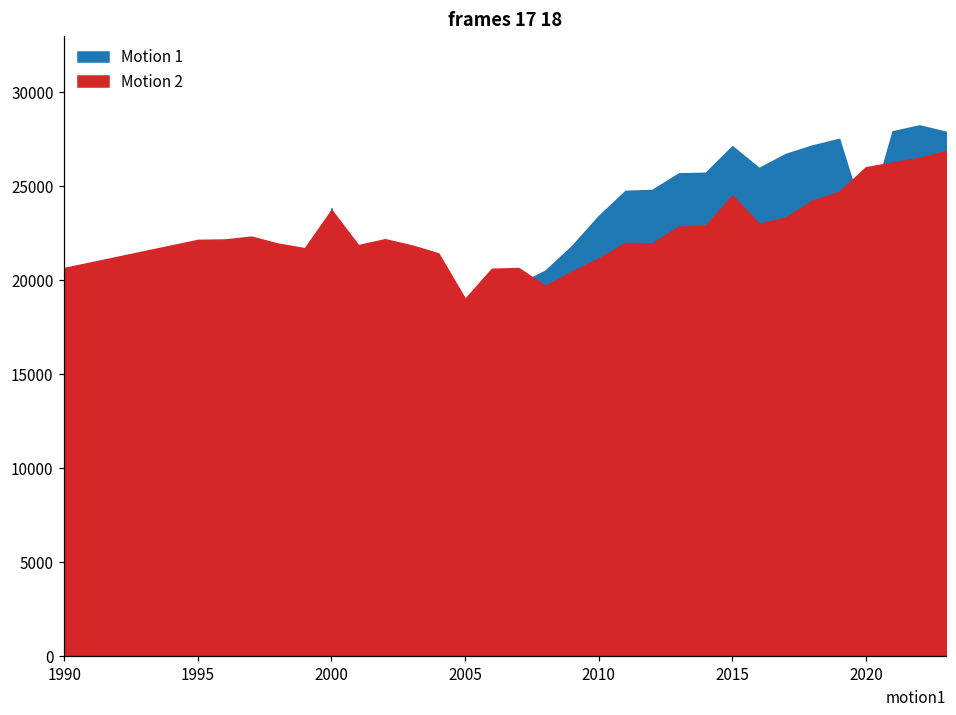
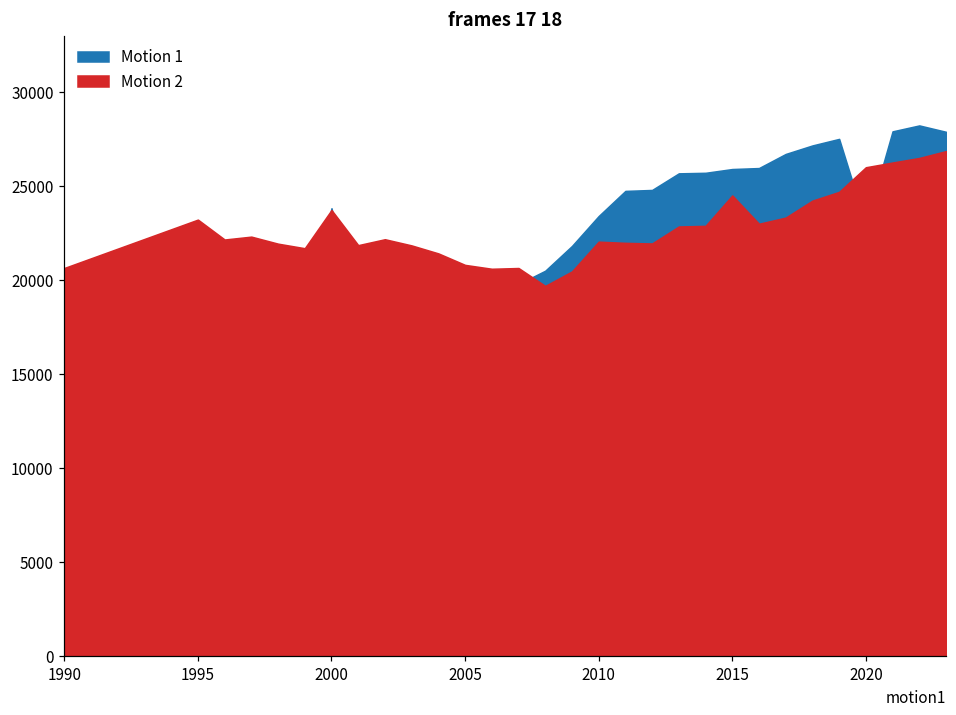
  {
    "Motion 1": {
      "2010": 23400,
-     "2015": 27100
+     "2015": 25900
    },
    "Motion 2": {
      "1990": 20600,
-     "1995": 22100,
-     "2005": 19000,
-     "2010": 21200,
+     "1995": 23200,
+     "2005": 20800,
+     "2010": 22000,
      "2015": 24500,
      "2020": 26000
    }
  }
